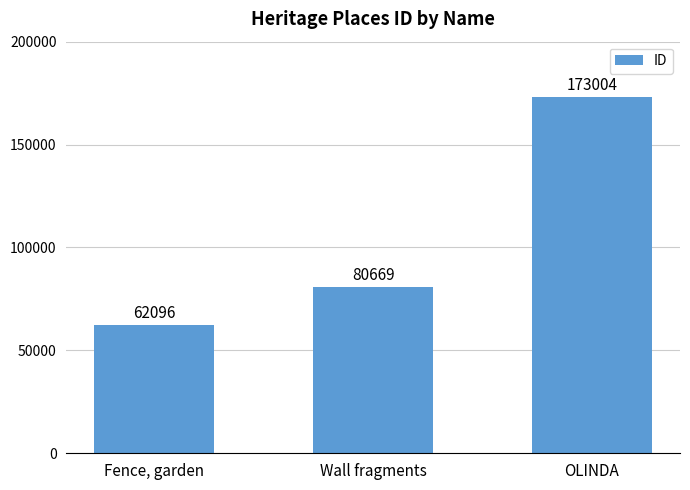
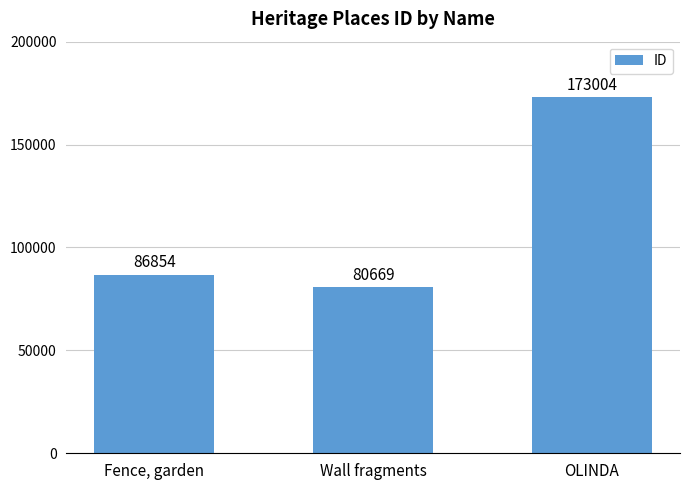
  {
-   "Fence, garden": 62096,
+   "Fence, garden": 86854,
    "Wall fragments": 80669,
    "OLINDA": 173004
  }
